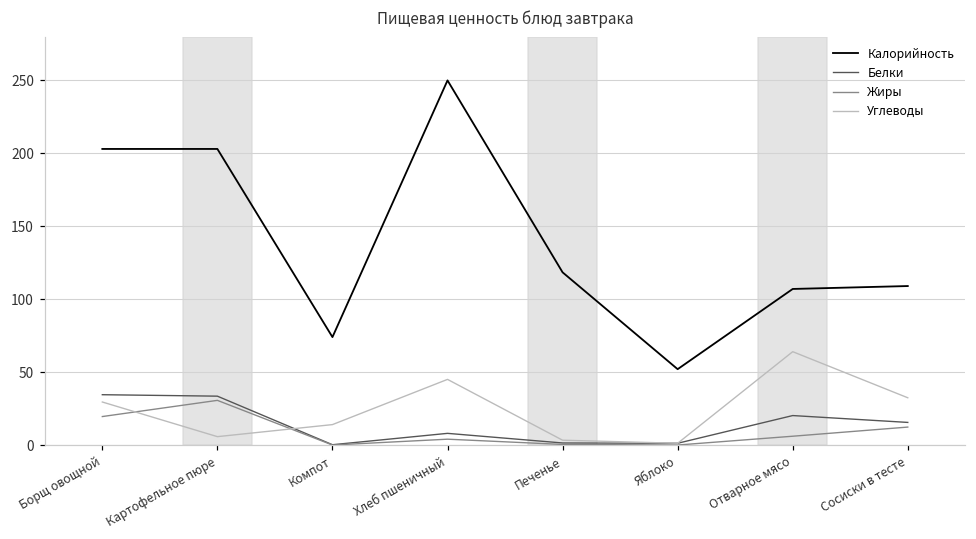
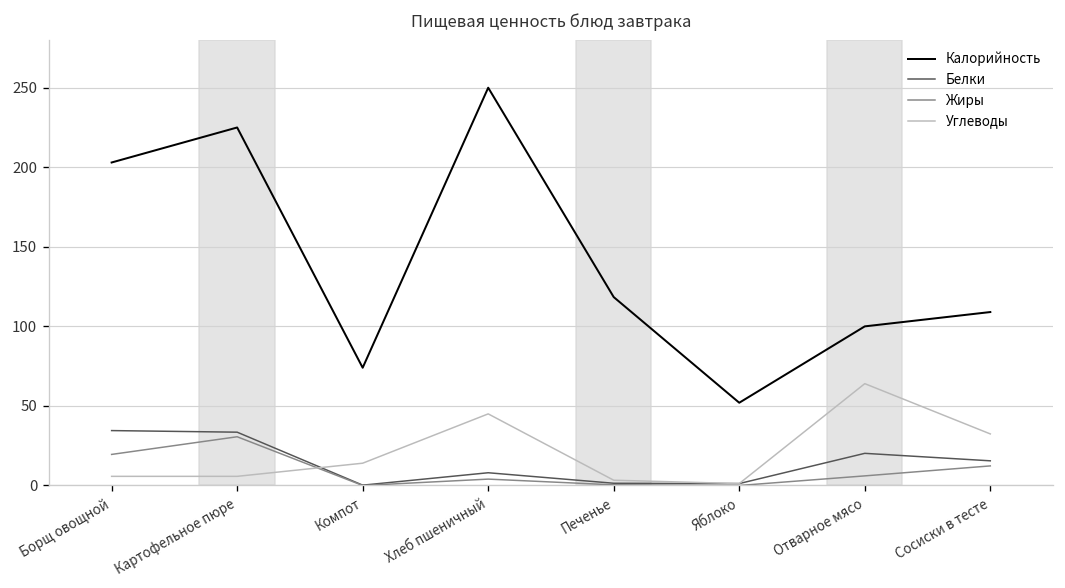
  {
    "Калорийность": {
      "Борщ овощной": 203,
-     "Картофельное пюре": 203,
+     "Картофельное пюре": 225,
      "Компот": 74,
      "Хлеб пшеничный": 250,
      "Печенье": 118,
      "Яблоко": 52,
-     "Отварное мясо": 107,
+     "Отварное мясо": 100,
      "Сосиски в тесте": 109
    },
    "Белки": {
      "Борщ овощной": 35,
      "Картофельное пюре": 34,
      "Хлеб пшеничный": 8,
      "Отварное мясо": 20,
      "Сосиски в тесте": 16
    },
    "Жиры": {
      "Борщ овощной": 20,
      "Картофельное пюре": 31,
      "Хлеб пшеничный": 4,
      "Отварное мясо": 6,
      "Сосиски в тесте": 12
    },
    "Углеводы": {
-     "Борщ овощной": 29,
+     "Борщ овощной": 6,
      "Картофельное пюре": 6,
      "Компот": 14,
      "Хлеб пшеничный": 45,
      "Отварное мясо": 64,
      "Сосиски в тесте": 32
    }
  }
